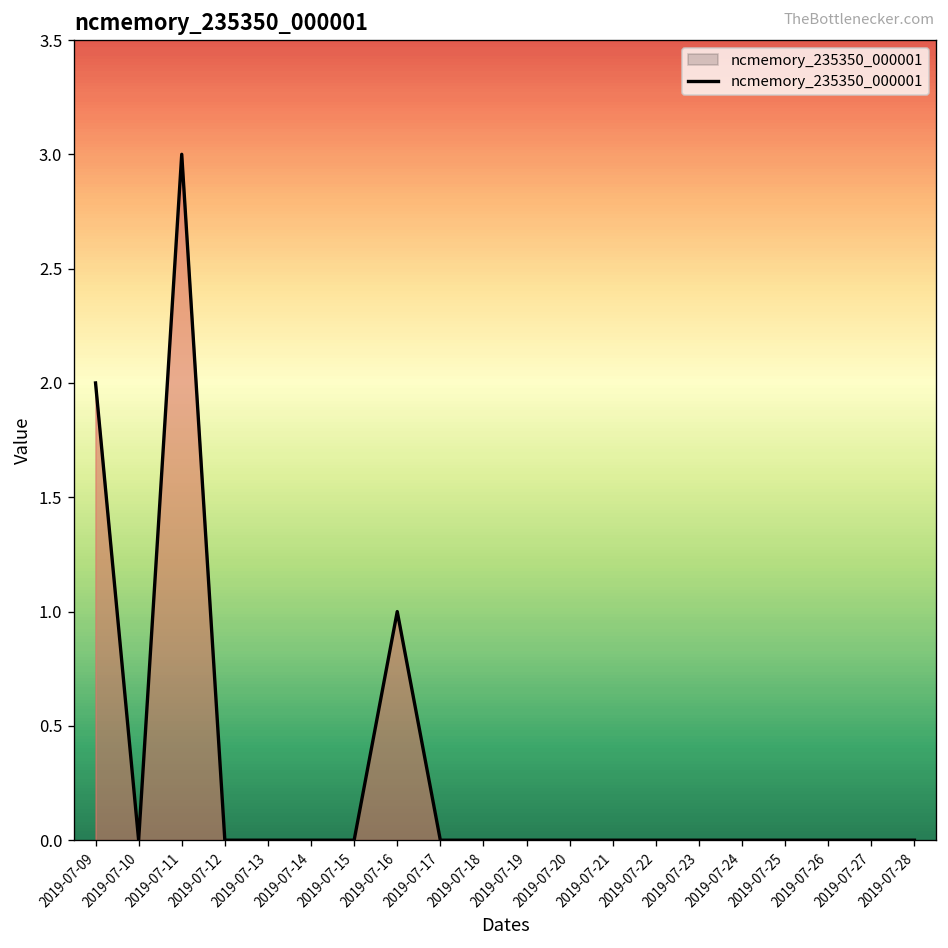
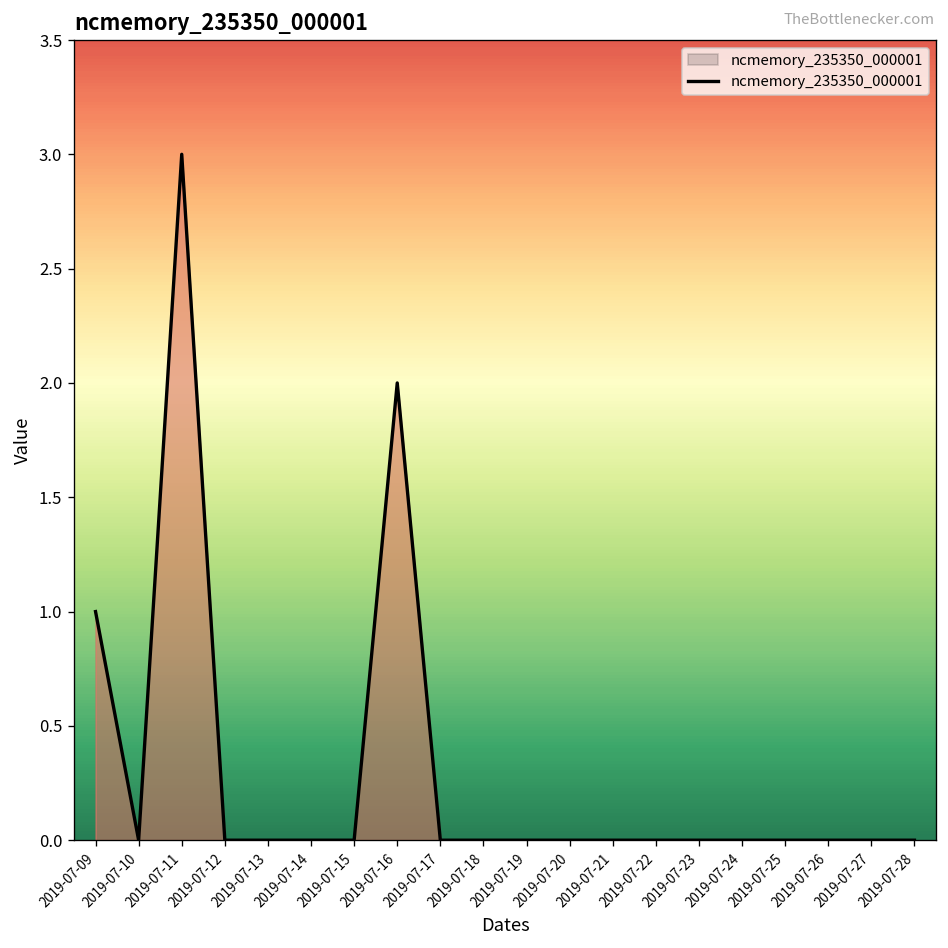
  {
-   "2019-07-09": 2,
+   "2019-07-09": 1,
    "2019-07-10": 0,
    "2019-07-11": 3,
    "2019-07-12": 0,
    "2019-07-13": 0,
    "2019-07-14": 0,
    "2019-07-15": 0,
-   "2019-07-16": 1,
+   "2019-07-16": 2,
    "2019-07-17": 0,
    "2019-07-18": 0,
    "2019-07-19": 0,
    "2019-07-20": 0,
    "2019-07-21": 0,
    "2019-07-22": 0,
    "2019-07-23": 0,
    "2019-07-24": 0,
    "2019-07-25": 0,
    "2019-07-26": 0,
    "2019-07-27": 0,
    "2019-07-28": 0
  }
